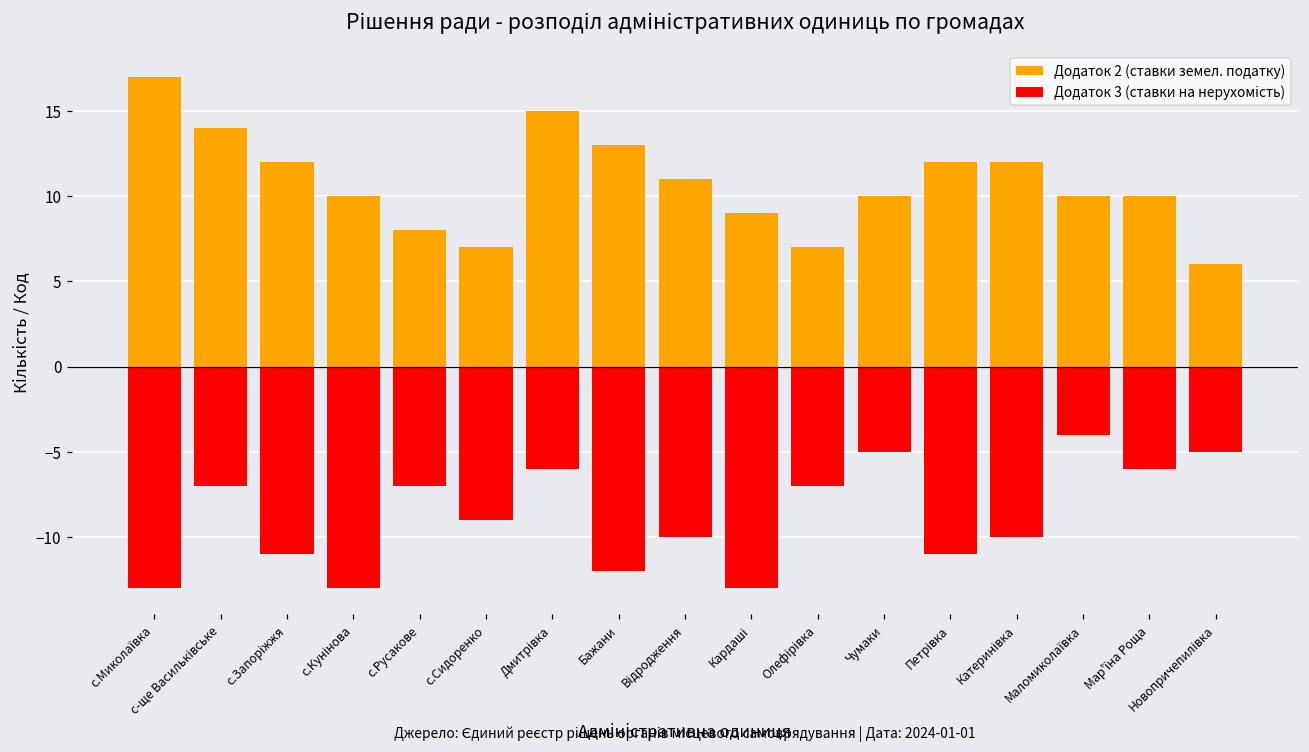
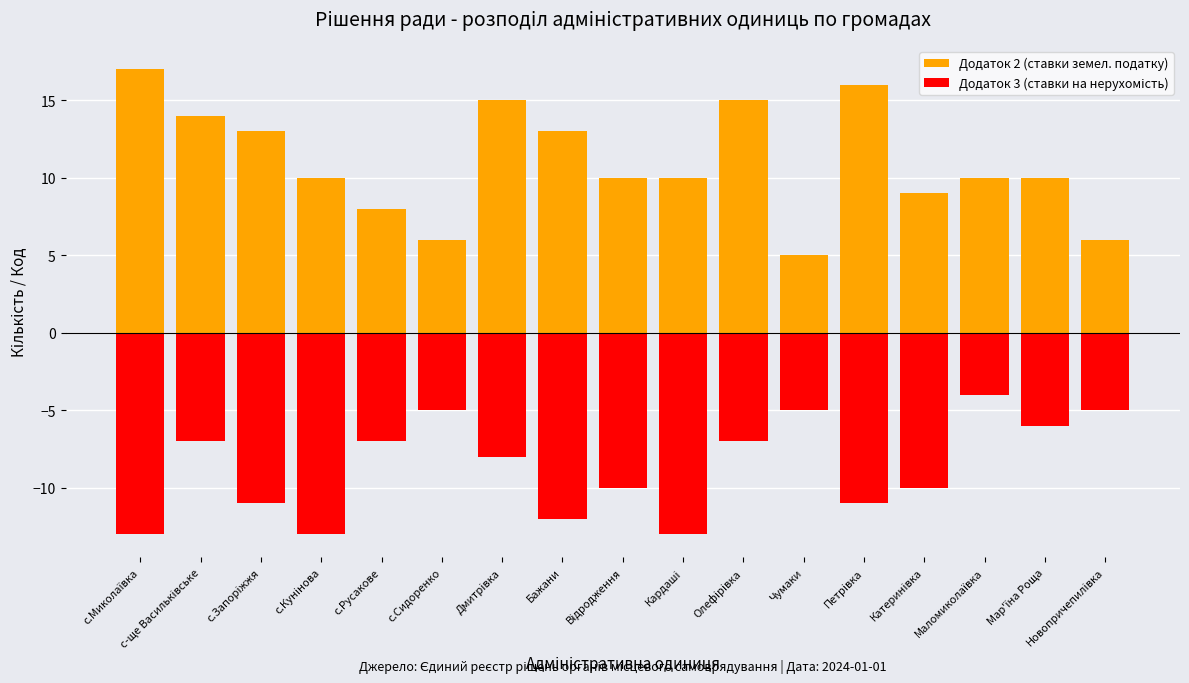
  {
    "Додаток 2 (ставки земел. податку)": {
      "с.Миколаївка": 17,
      "с-ще Васильківське": 14,
-     "с.Запоріжжя": 12,
+     "с.Запоріжжя": 13,
      "с.Кунінова": 10,
      "с.Русакове": 8,
-     "с.Сидоренко": 7,
+     "с.Сидоренко": 6,
      "Дмитрівка": 15,
      "Бажани": 13,
-     "Відродження": 11,
-     "Кардаші": 9,
-     "Олефірівка": 7,
-     "Чумаки": 10,
-     "Петрівка": 12,
-     "Катеринівка": 12,
+     "Відродження": 10,
+     "Кардаші": 10,
+     "Олефірівка": 15,
+     "Чумаки": 5,
+     "Петрівка": 16,
+     "Катеринівка": 9,
      "Маломиколаївка": 10,
      "Мар'їна Роща": 10,
      "Новопричепилівка": 6
    },
    "Додаток 3 (ставки на нерухомість)": {
      "с.Миколаївка": -13,
      "с-ще Васильківське": -7,
      "с.Запоріжжя": -11,
      "с.Кунінова": -13,
      "с.Русакове": -7,
-     "с.Сидоренко": -9,
-     "Дмитрівка": -6,
+     "с.Сидоренко": -5,
+     "Дмитрівка": -8,
      "Бажани": -12,
      "Відродження": -10,
      "Кардаші": -13,
      "Олефірівка": -7,
      "Чумаки": -5,
      "Петрівка": -11,
      "Катеринівка": -10,
      "Маломиколаївка": -4,
      "Мар'їна Роща": -6,
      "Новопричепилівка": -5
    }
  }
